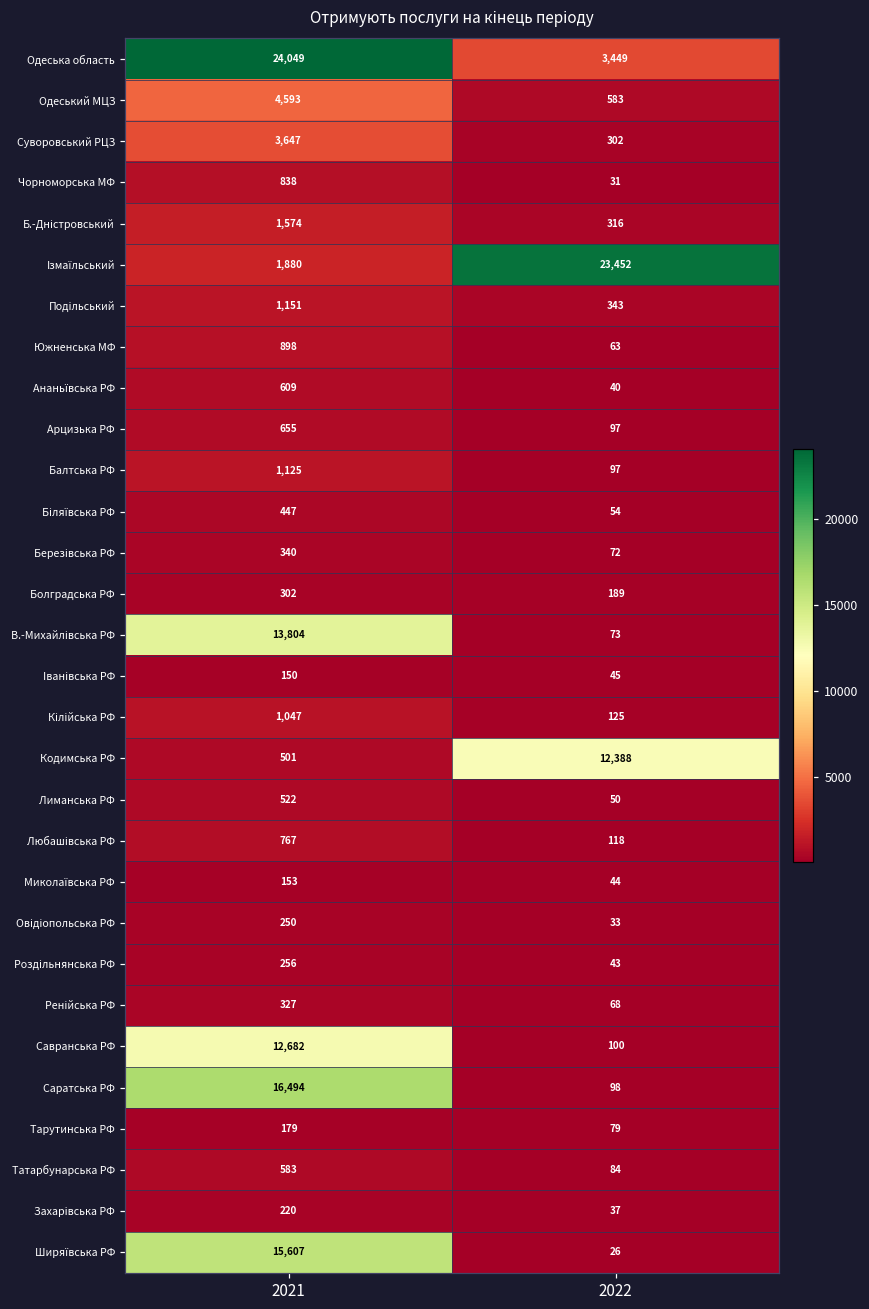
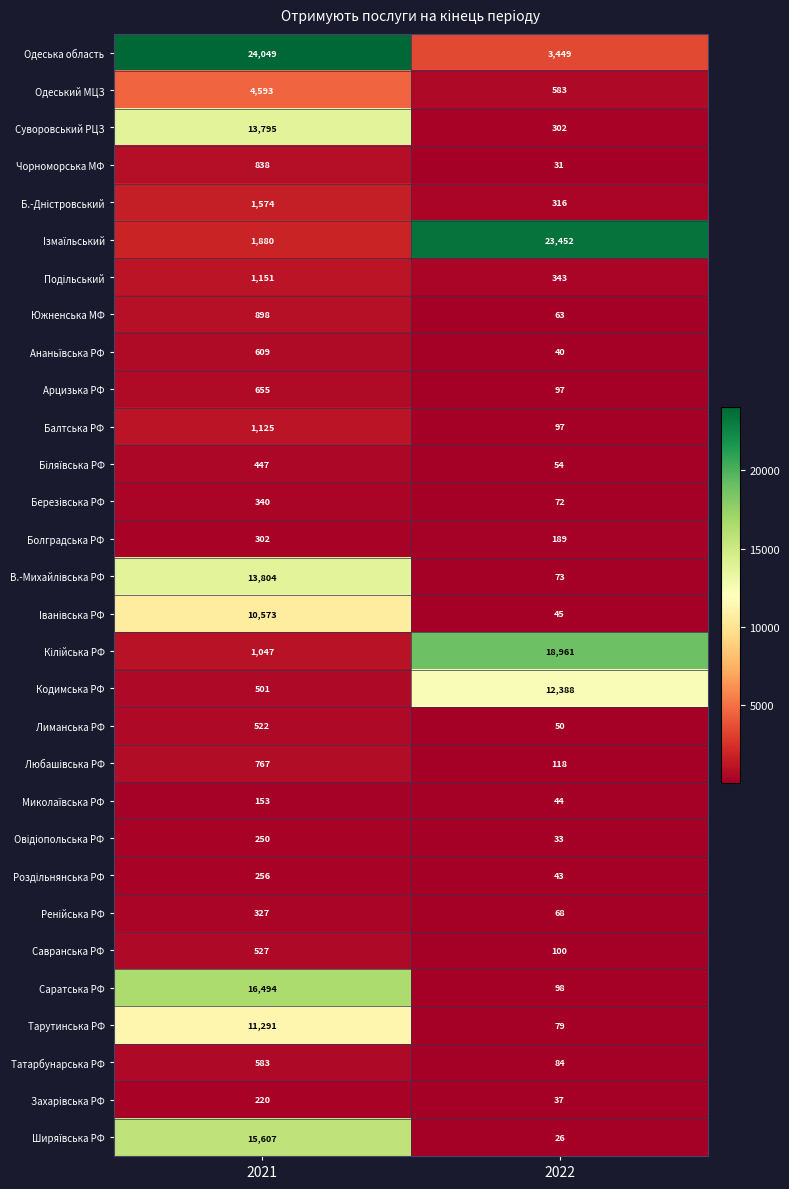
  {
    "Одеська область": {
      "2021": "24,049",
      "2022": "3,449"
    },
    "Одеський МЦЗ": {
      "2021": "4,593",
      "2022": "583"
    },
    "Суворовський РЦЗ": {
-     "2021": "3,647",
+     "2021": "13,795",
      "2022": "302"
    },
    "Чорноморська МФ": {
      "2021": "838",
      "2022": "31"
    },
    "Б.-Днiстровський": {
      "2021": "1,574",
      "2022": "316"
    },
    "Iзмаїльський": {
      "2021": "1,880",
      "2022": "23,452"
    },
    "Подільський": {
      "2021": "1,151",
      "2022": "343"
    },
    "Южненська МФ": {
      "2021": "898",
      "2022": "63"
    },
    "Ананьївська РФ": {
      "2021": "609",
      "2022": "40"
    },
    "Арцизька РФ": {
      "2021": "655",
      "2022": "97"
    },
    "Балтська РФ": {
      "2021": "1,125",
      "2022": "97"
    },
    "Бiляївська РФ": {
      "2021": "447",
      "2022": "54"
    },
    "Березiвська РФ": {
      "2021": "340",
      "2022": "72"
    },
    "Болградська РФ": {
      "2021": "302",
      "2022": "189"
    },
    "В.-Михайлiвська РФ": {
      "2021": "13,804",
      "2022": "73"
    },
    "Iванiвська РФ": {
-     "2021": "150",
+     "2021": "10,573",
      "2022": "45"
    },
    "Кiлiйська РФ": {
      "2021": "1,047",
-     "2022": "125"
+     "2022": "18,961"
    },
    "Кодимська РФ": {
      "2021": "501",
      "2022": "12,388"
    },
    "Лиманська РФ": {
      "2021": "522",
      "2022": "50"
    },
    "Любашiвська РФ": {
      "2021": "767",
      "2022": "118"
    },
    "Миколаївська РФ": {
      "2021": "153",
      "2022": "44"
    },
    "Овiдiопoльська РФ": {
      "2021": "250",
      "2022": "33"
    },
    "Роздiльнянська РФ": {
      "2021": "256",
      "2022": "43"
    },
    "Ренiйська РФ": {
      "2021": "327",
      "2022": "68"
    },
    "Савранська РФ": {
-     "2021": "12,682",
+     "2021": "527",
      "2022": "100"
    },
    "Саратська РФ": {
      "2021": "16,494",
      "2022": "98"
    },
    "Тарутинська РФ": {
-     "2021": "179",
+     "2021": "11,291",
      "2022": "79"
    },
    "Татарбунарська РФ": {
      "2021": "583",
      "2022": "84"
    },
    "Захарівська РФ": {
      "2021": "220",
      "2022": "37"
    },
    "Ширяївська РФ": {
      "2021": "15,607",
      "2022": "26"
    }
  }
